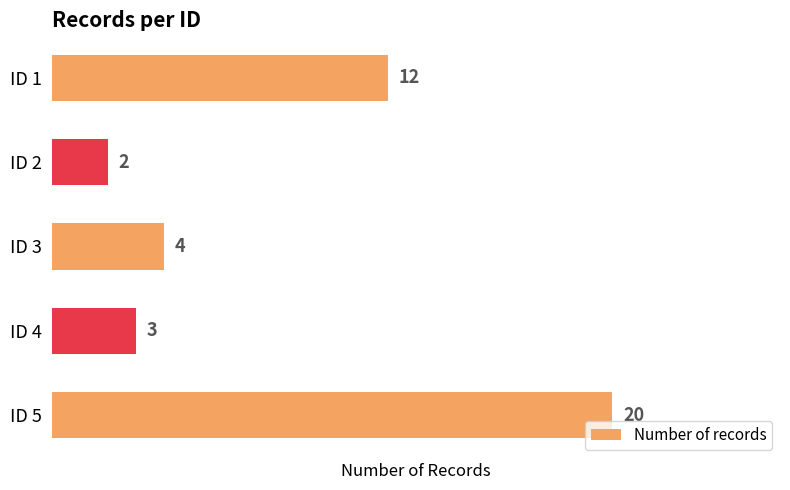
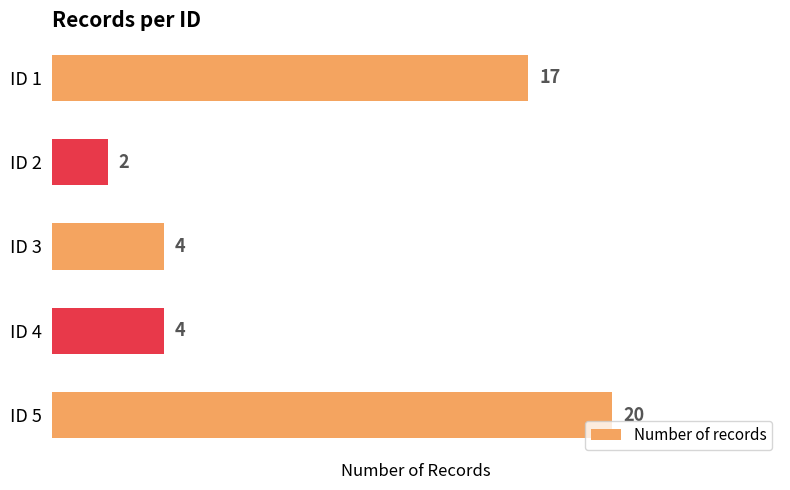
  {
-   "ID 1": 12,
+   "ID 1": 17,
    "ID 2": 2,
    "ID 3": 4,
-   "ID 4": 3
+   "ID 4": 4
  }
